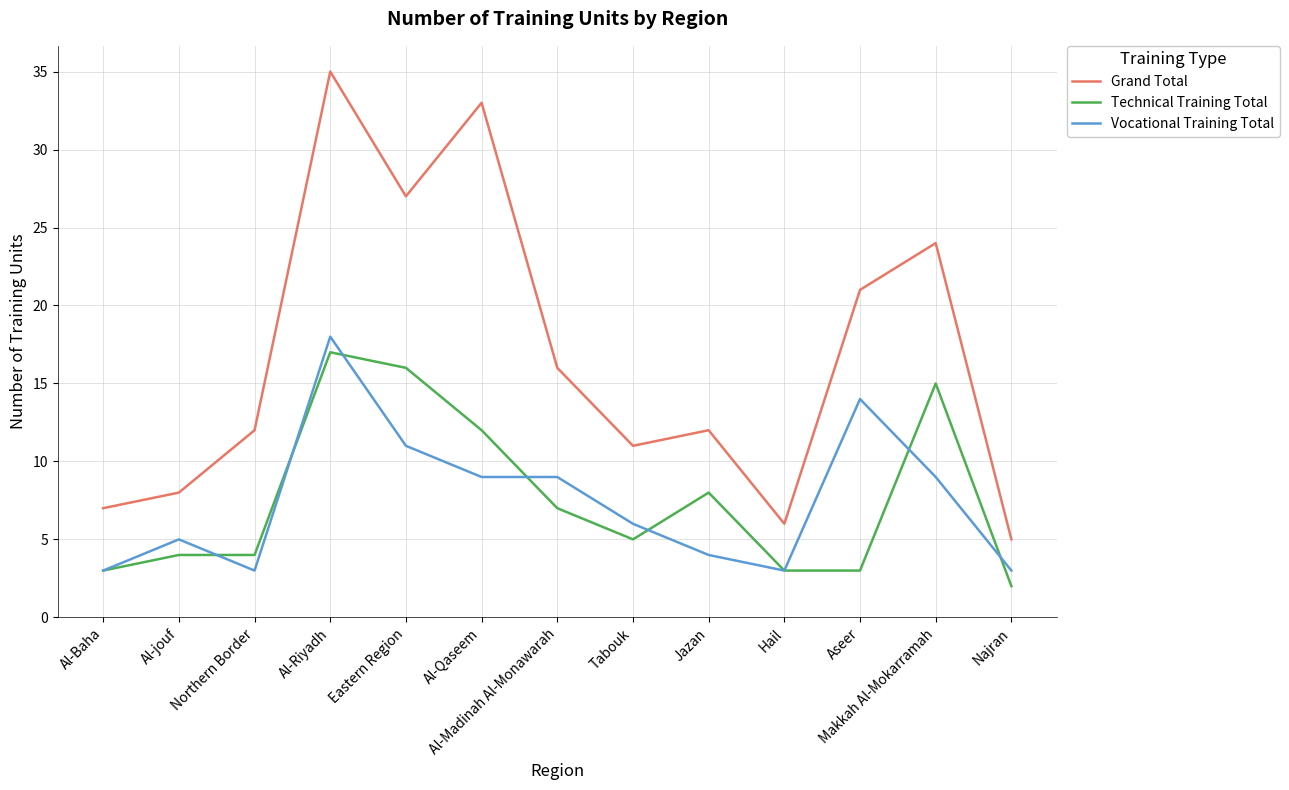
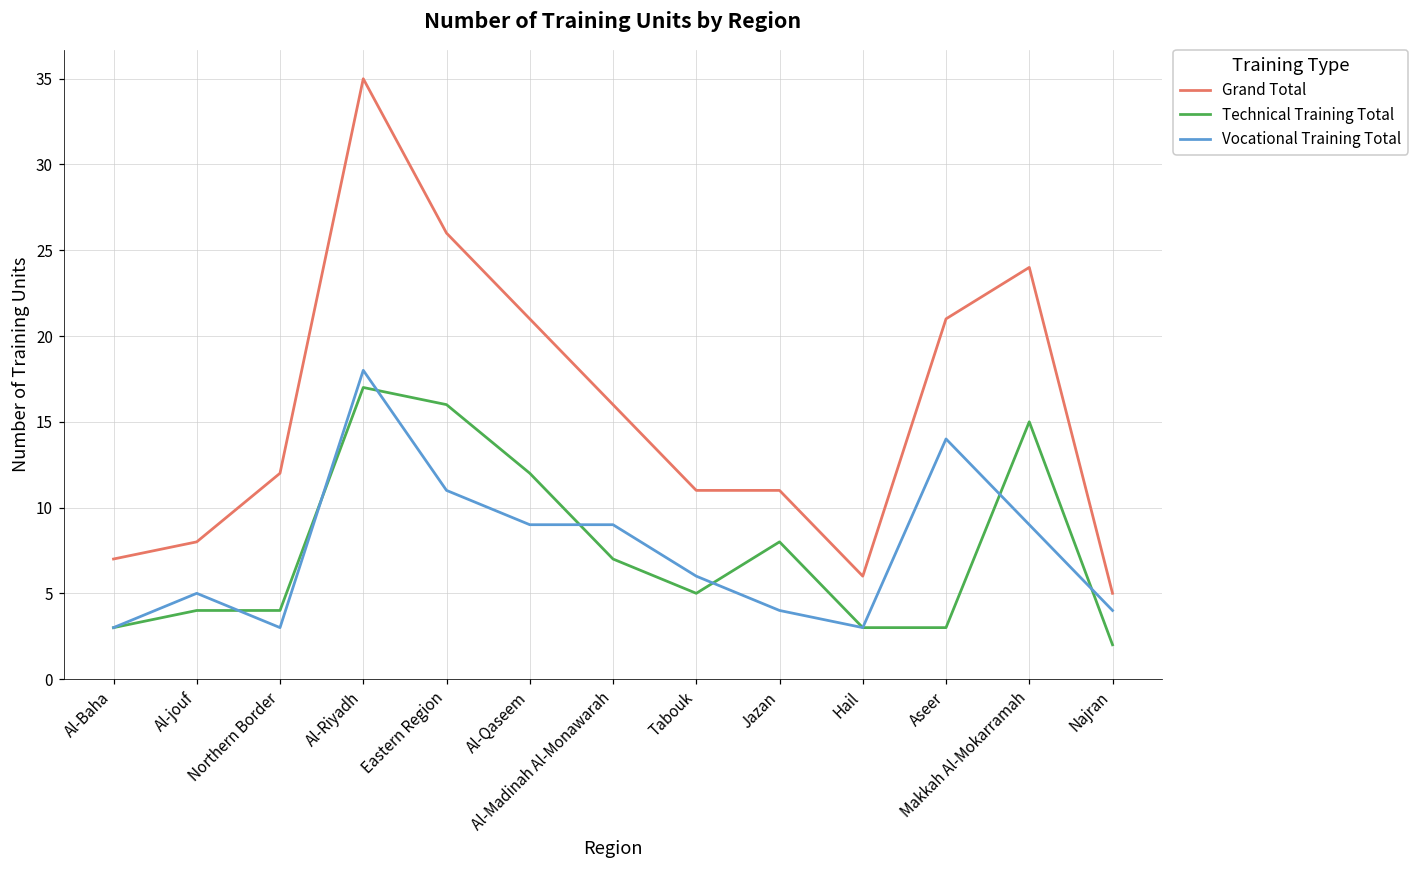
  {
    "Grand Total": {
      "Al-Baha": 7,
      "Al-jouf": 8,
      "Northern Border": 12,
      "Al-Riyadh": 35,
-     "Eastern Region": 27,
-     "Al-Qaseem": 33,
+     "Eastern Region": 26,
+     "Al-Qaseem": 21,
      "Al-Madinah Al-Monawarah": 16,
      "Tabouk": 11,
-     "Jazan": 12,
+     "Jazan": 11,
      "Hail": 6,
      "Aseer": 21,
      "Makkah Al-Mokarramah": 24,
      "Najran": 5
    },
    "Technical Training Total": {
      "Al-jouf": 4,
      "Northern Border": 4,
      "Al-Riyadh": 17,
      "Eastern Region": 16,
      "Al-Qaseem": 12,
      "Al-Madinah Al-Monawarah": 7,
      "Tabouk": 5,
      "Jazan": 8,
      "Aseer": 3,
      "Makkah Al-Mokarramah": 15,
      "Najran": 2
    },
    "Vocational Training Total": {
      "Al-jouf": 5,
      "Northern Border": 3,
      "Al-Riyadh": 18,
      "Eastern Region": 11,
      "Al-Qaseem": 9,
      "Al-Madinah Al-Monawarah": 9,
      "Tabouk": 6,
      "Jazan": 4,
      "Aseer": 14,
      "Makkah Al-Mokarramah": 9,
-     "Najran": 3
+     "Najran": 4
    }
  }
